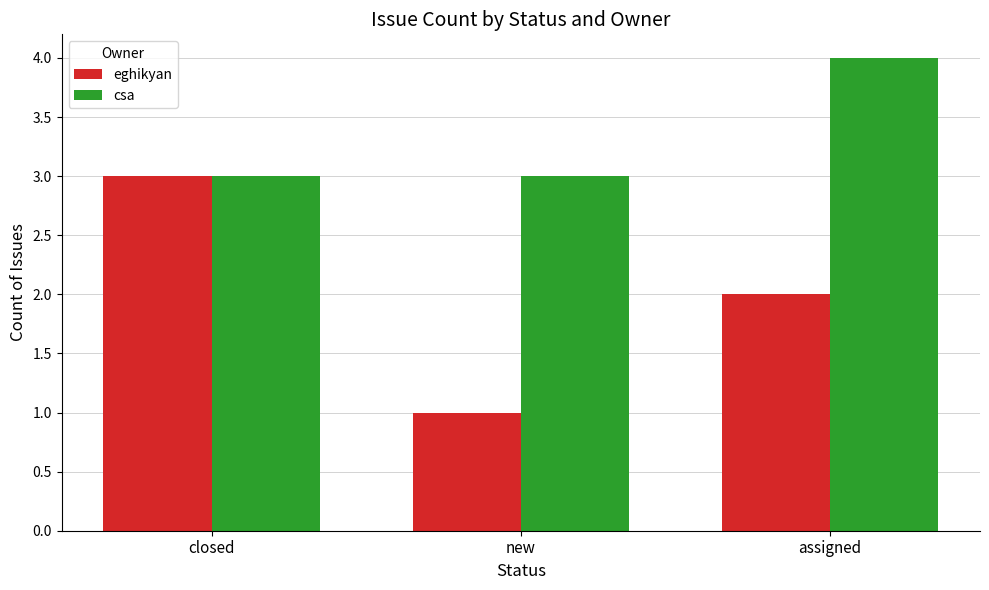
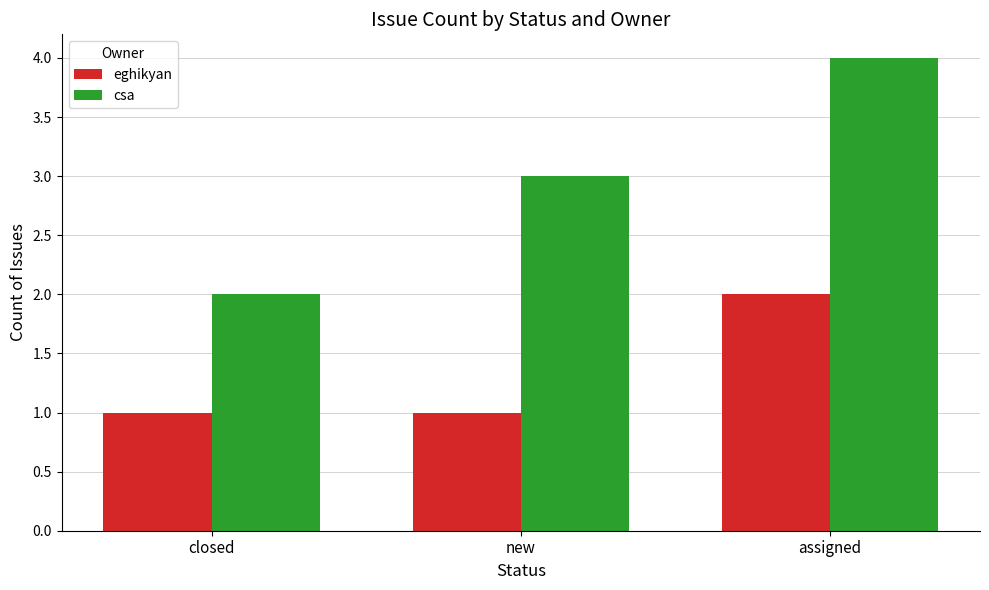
  {
    "eghikyan": {
-     "closed": 3,
+     "closed": 1,
      "new": 1,
      "assigned": 2
    },
    "csa": {
-     "closed": 3,
+     "closed": 2,
      "new": 3,
      "assigned": 4
    }
  }
